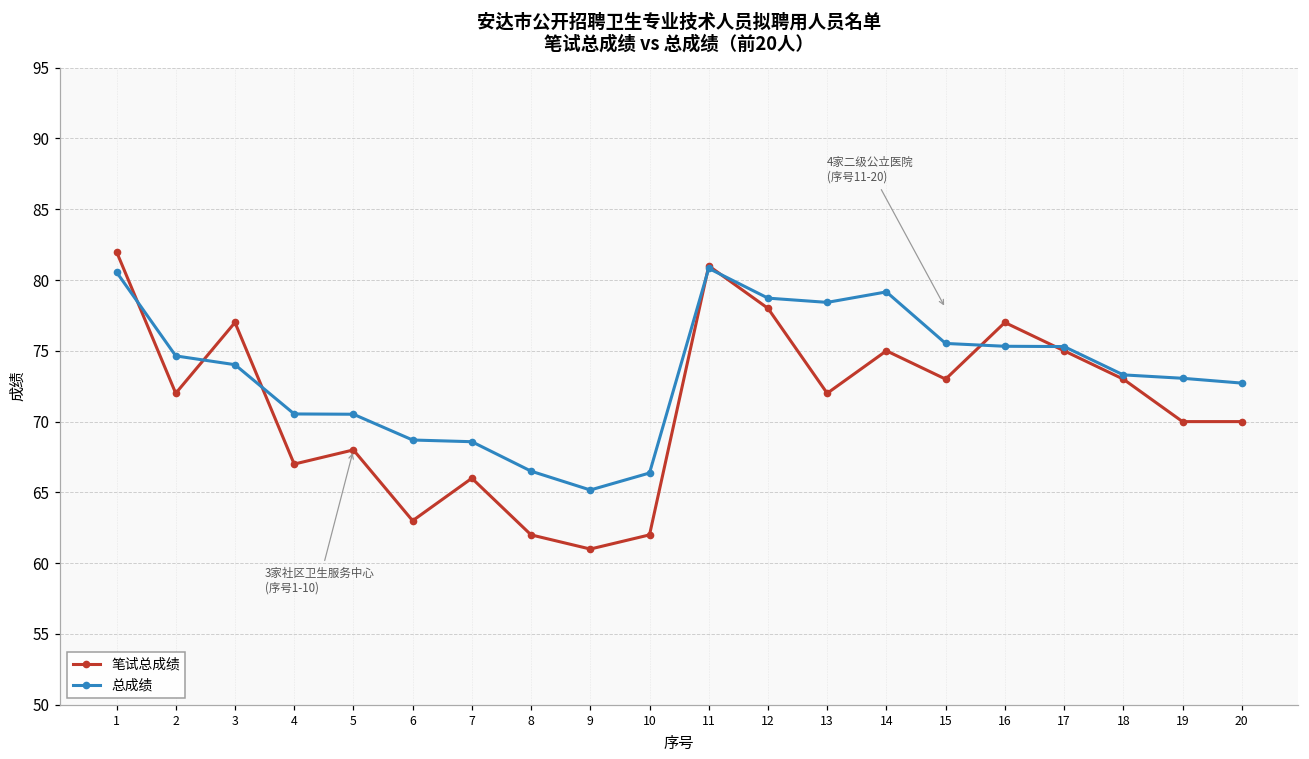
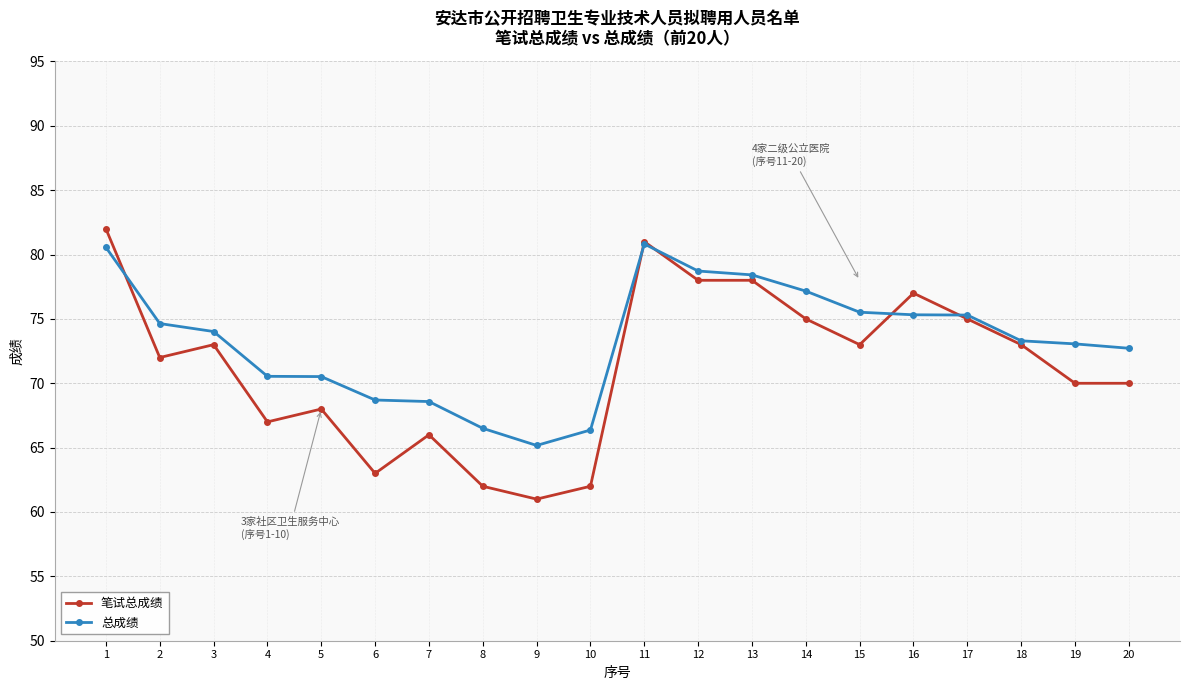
  {
    "笔试总成绩": {
      "1": 82,
      "2": 72,
-     "3": 77,
+     "3": 73,
      "5": 68,
      "6": 63,
      "7": 66,
      "8": 62,
      "9": 61,
      "10": 62,
      "12": 78,
-     "13": 72,
+     "13": 78,
      "14": 75,
      "15": 73,
      "16": 77,
      "17": 75,
      "18": 73,
      "19": 70,
      "20": 70
    },
    "总成绩": {
      "1": 80.6,
      "2": 74.6,
      "3": 74.0,
      "4": 70.5,
      "5": 70.5,
      "6": 68.7,
      "7": 68.6,
      "8": 66.5,
      "9": 65.2,
      "10": 66.4,
      "12": 78.7,
-     "14": 79.2,
+     "14": 77.2,
      "15": 75.5,
      "16": 75.3,
      "17": 75.3,
      "18": 73.3,
      "19": 73.1,
      "20": 72.7
    }
  }
